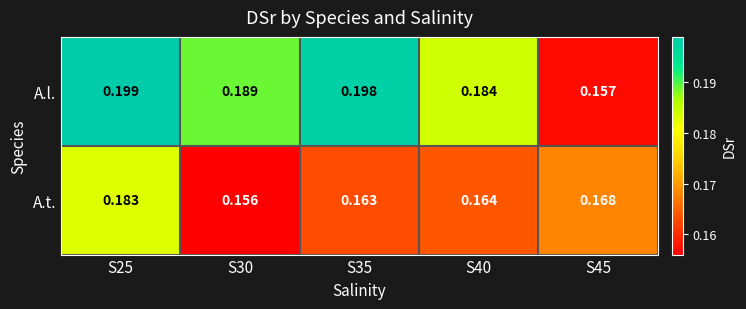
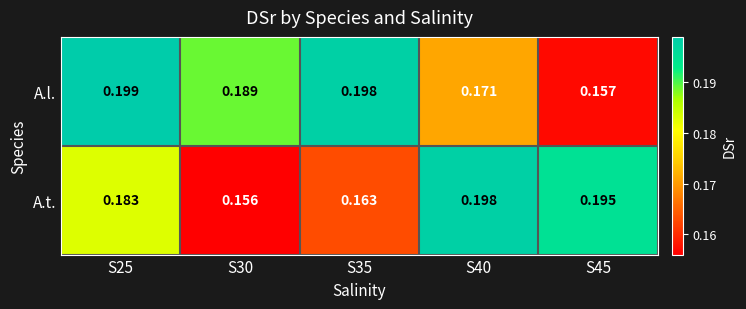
  {
    "A.l.": {
      "S25": 0.199,
      "S30": 0.189,
      "S35": 0.198,
-     "S40": 0.184,
+     "S40": 0.171,
      "S45": 0.157
    },
    "A.t.": {
      "S25": 0.183,
      "S30": 0.156,
      "S35": 0.163,
-     "S40": 0.164,
-     "S45": 0.168
+     "S40": 0.198,
+     "S45": 0.195
    }
  }
